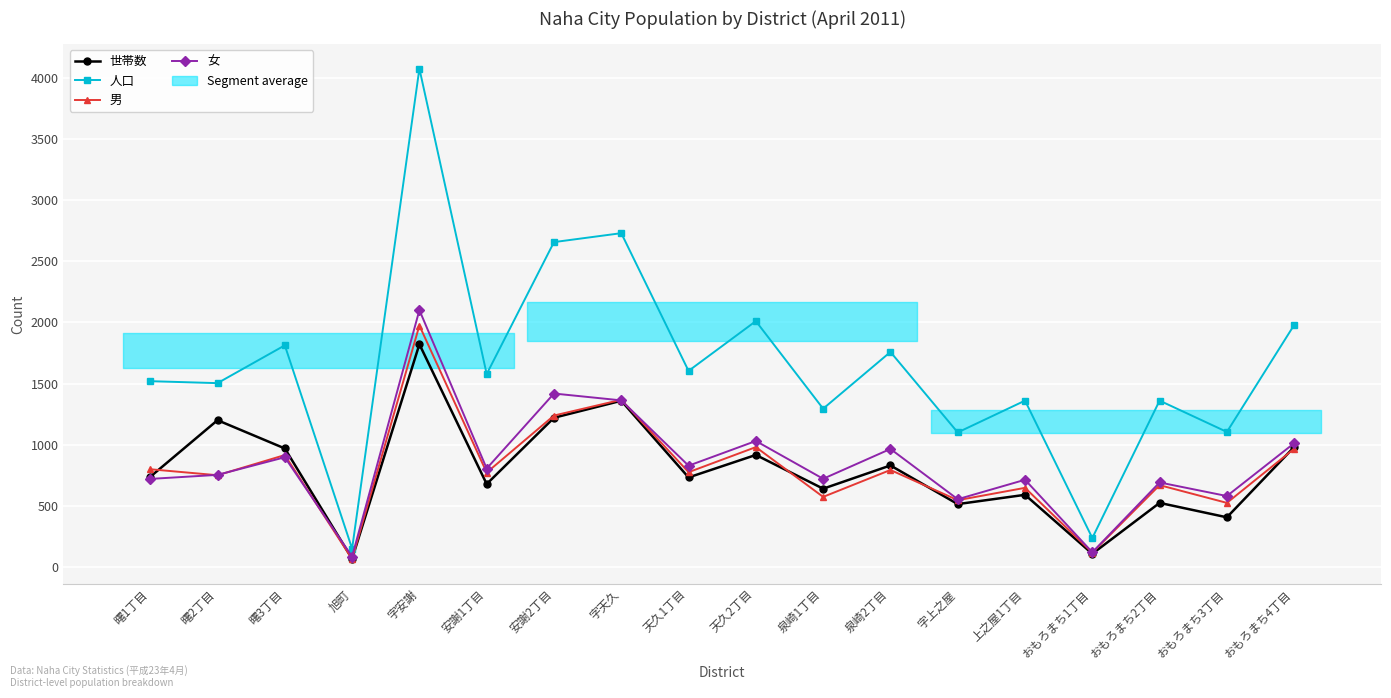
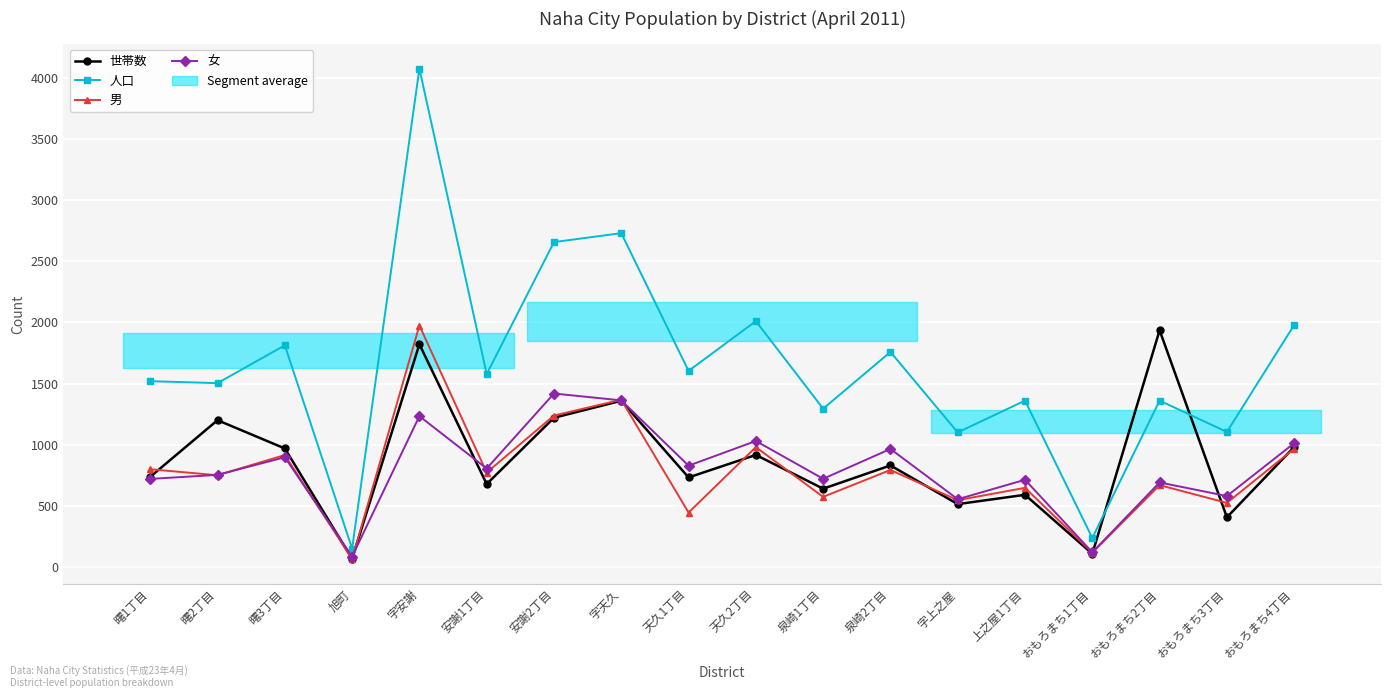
  {
    "世帯数": {
      "曙2丁目": 1200,
      "曙3丁目": 970,
      "字安謝": 1820,
      "安謝1丁目": 680,
      "天久1丁目": 730,
      "天久2丁目": 920,
      "泉崎1丁目": 640,
      "泉崎2丁目": 830,
      "字上之屋": 510,
      "上之屋1丁目": 590,
-     "おもろまち2丁目": 520,
+     "おもろまち2丁目": 1940,
      "おもろまち3丁目": 410
    },
    "男": {
      "曙1丁目": 800,
      "字安謝": 1970,
      "安謝1丁目": 770,
-     "天久1丁目": 780,
+     "天久1丁目": 450,
      "天久2丁目": 980,
      "泉崎1丁目": 570,
      "泉崎2丁目": 790,
      "上之屋1丁目": 650,
      "おもろまち2丁目": 670,
      "おもろまち3丁目": 520
    },
    "女": {
-     "字安謝": 2100,
+     "字安謝": 1230,
      "安謝1丁目": 810,
      "安謝2丁目": 1420,
      "天久1丁目": 830,
      "天久2丁目": 1030,
      "泉崎1丁目": 720,
      "泉崎2丁目": 970,
      "上之屋1丁目": 710,
      "おもろまち2丁目": 690,
      "おもろまち3丁目": 580,
      "おもろまち4丁目": 1010
    }
  }
